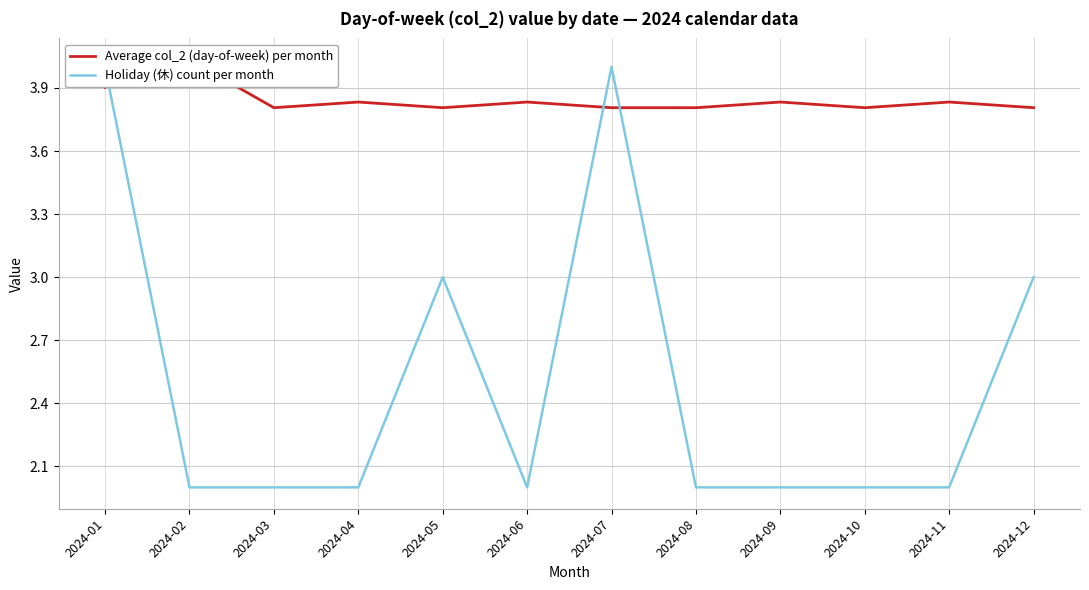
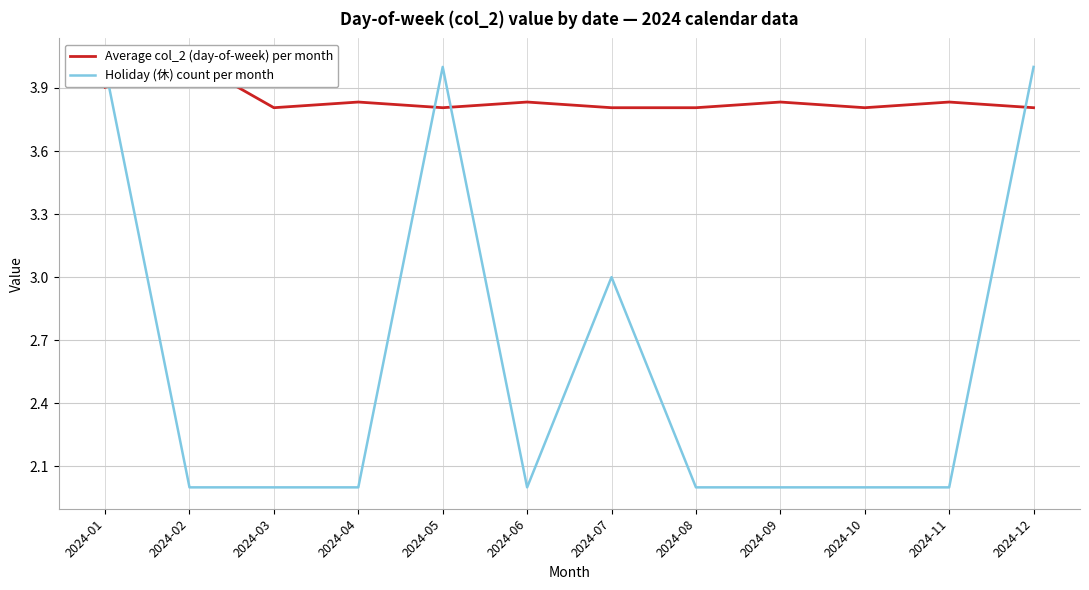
  {
    "Average col_2 (day-of-week) per month": {
      "2024-03": 3.81,
      "2024-04": 3.83,
      "2024-05": 3.81,
      "2024-06": 3.83,
      "2024-07": 3.81,
      "2024-08": 3.81,
      "2024-09": 3.83,
      "2024-10": 3.81,
      "2024-11": 3.83,
      "2024-12": 3.81
    },
    "Holiday (休) count per month": {
      "2024-02": 2,
      "2024-03": 2,
      "2024-04": 2,
-     "2024-05": 3,
+     "2024-05": 4,
      "2024-06": 2,
-     "2024-07": 4,
+     "2024-07": 3,
      "2024-08": 2,
      "2024-09": 2,
      "2024-10": 2,
      "2024-11": 2,
-     "2024-12": 3
+     "2024-12": 4
    }
  }
